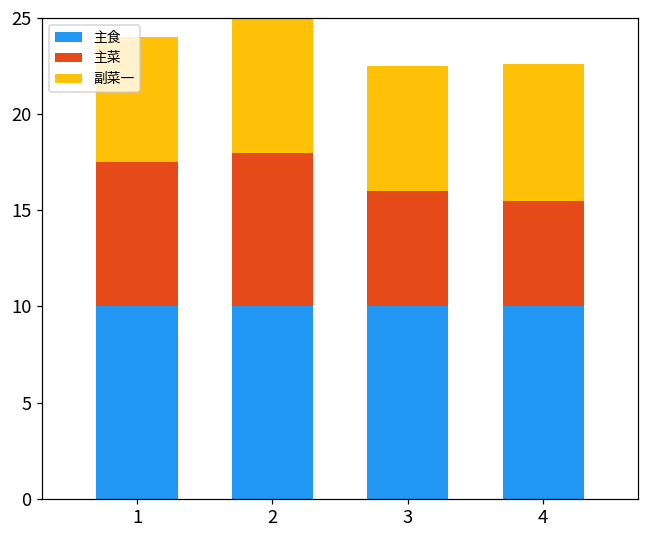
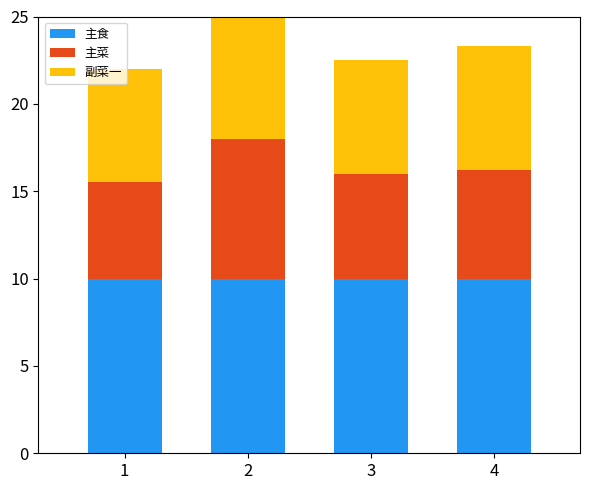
  {
    "主食": {
      "1": 10.0,
      "2": 10.0,
      "3": 10.0,
      "4": 10.0
    },
    "主菜": {
-     "1": 7.5,
+     "1": 5.5,
      "2": 8.0,
      "3": 6.0,
-     "4": 5.5
+     "4": 6.2
    },
    "副菜一": {
      "3": 6.5,
      "4": 7.1
    }
  }
